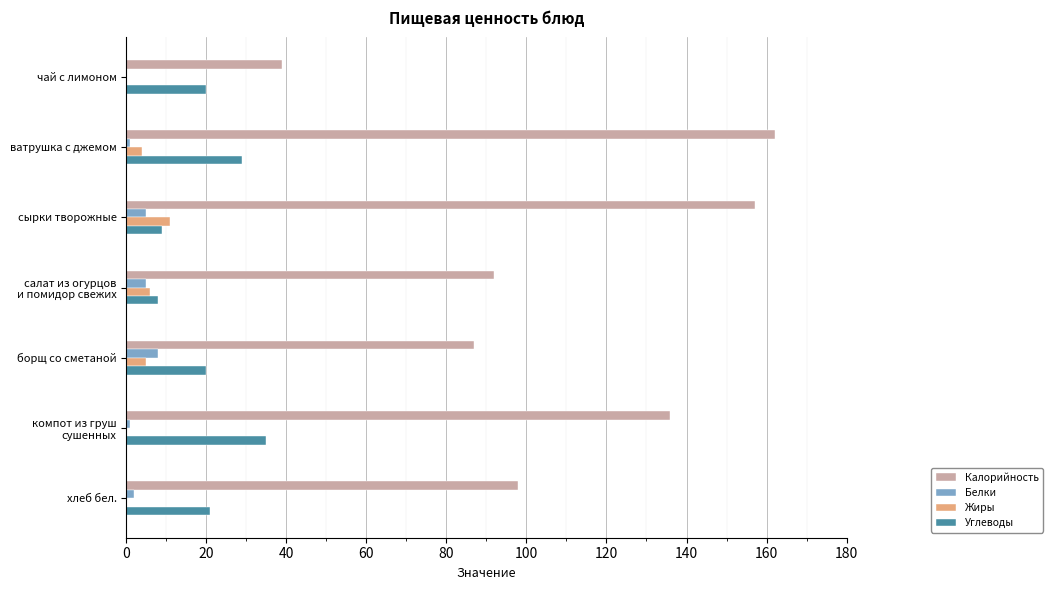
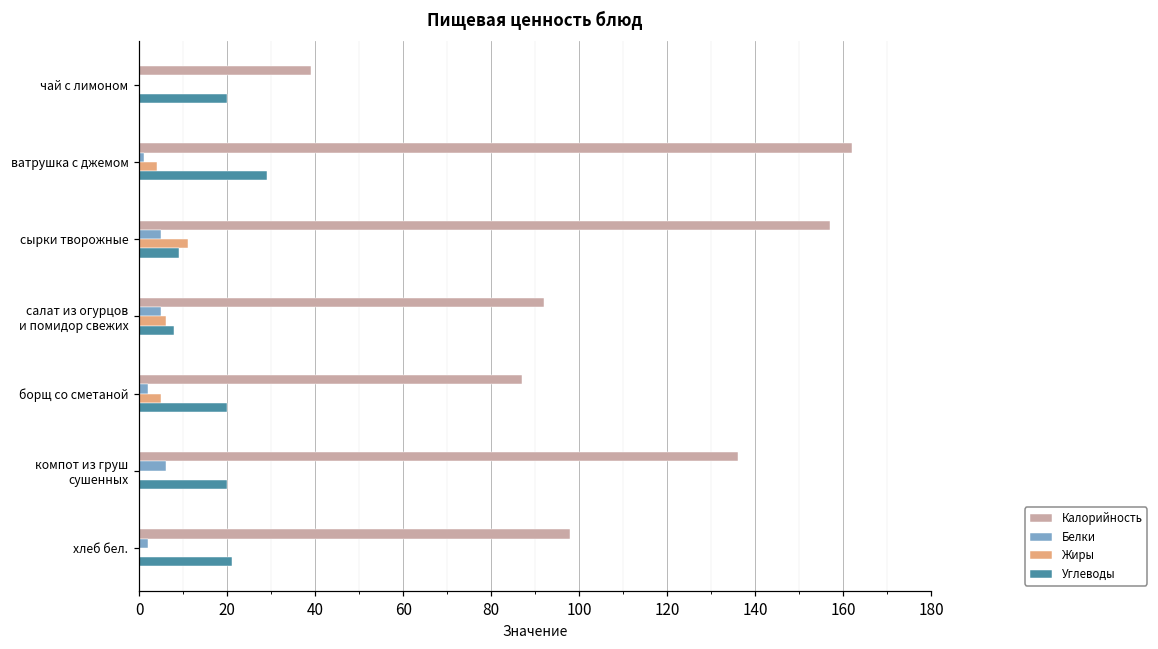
  {
    "Белки": {
      "чай с лимоном": 0,
      "ватрушка с джемом": 1,
      "сырки творожные": 5,
      "салат из огурцов и помидор свежих": 5,
-     "борщ со сметаной": 8,
-     "компот из груш сушенных": 1,
+     "борщ со сметаной": 2,
+     "компот из груш сушенных": 6,
      "хлеб бел.": 2
    },
    "Углеводы": {
      "чай с лимоном": 20,
      "ватрушка с джемом": 29,
      "сырки творожные": 9,
      "салат из огурцов и помидор свежих": 8,
      "борщ со сметаной": 20,
-     "компот из груш сушенных": 35,
+     "компот из груш сушенных": 20,
      "хлеб бел.": 21
    }
  }
